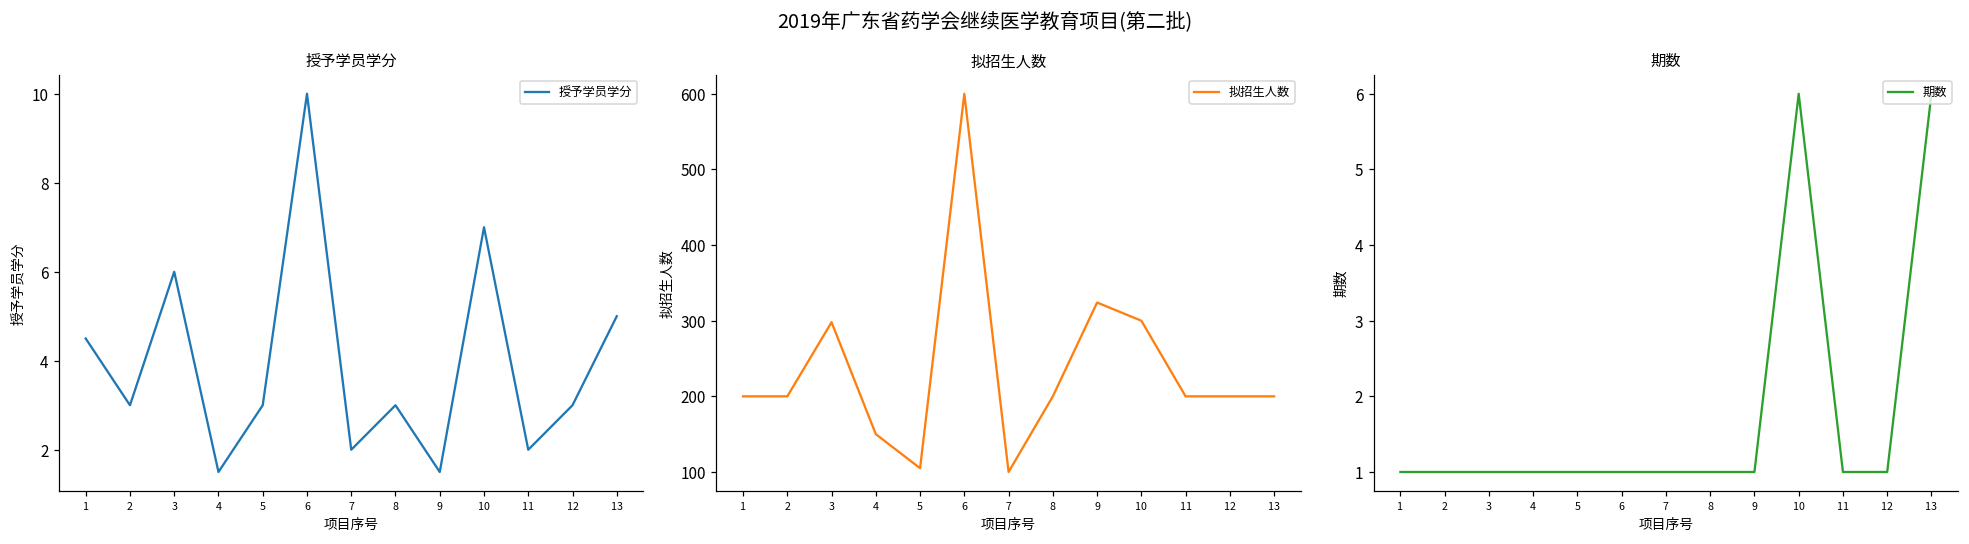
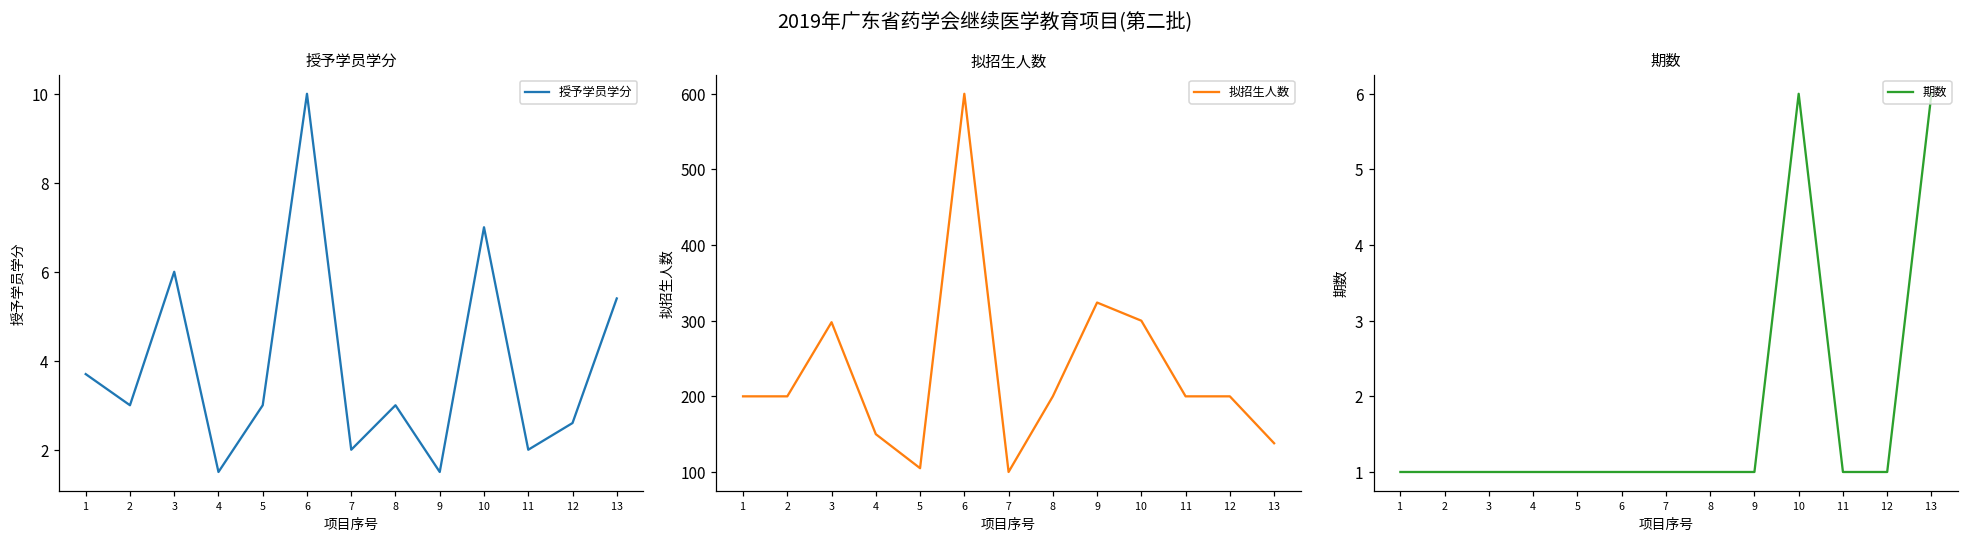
  {
    "授予学员学分": {
-     "1": 4.5,
+     "1": 3.7,
      "2": 3.0,
      "3": 6.0,
      "4": 1.5,
      "5": 3.0,
      "6": 10.0,
      "7": 2.0,
      "8": 3.0,
      "9": 1.5,
      "10": 7.0,
      "11": 2.0,
-     "12": 3.0,
-     "13": 5.0
+     "12": 2.6,
+     "13": 5.4
    },
    "拟招生人数": {
      "1": 200,
      "2": 200,
      "3": 300,
      "4": 150,
      "5": 110,
      "6": 600,
      "7": 100,
      "8": 200,
      "9": 320,
      "10": 300,
      "11": 200,
      "12": 200,
-     "13": 200
+     "13": 140
    },
    "期数": {
      "1": 1.0,
      "2": 1.0,
      "3": 1.0,
      "4": 1.0,
      "5": 1.0,
      "6": 1.0,
      "7": 1.0,
      "8": 1.0,
      "9": 1.0,
      "10": 6.0,
      "11": 1.0,
      "12": 1.0
    }
  }
